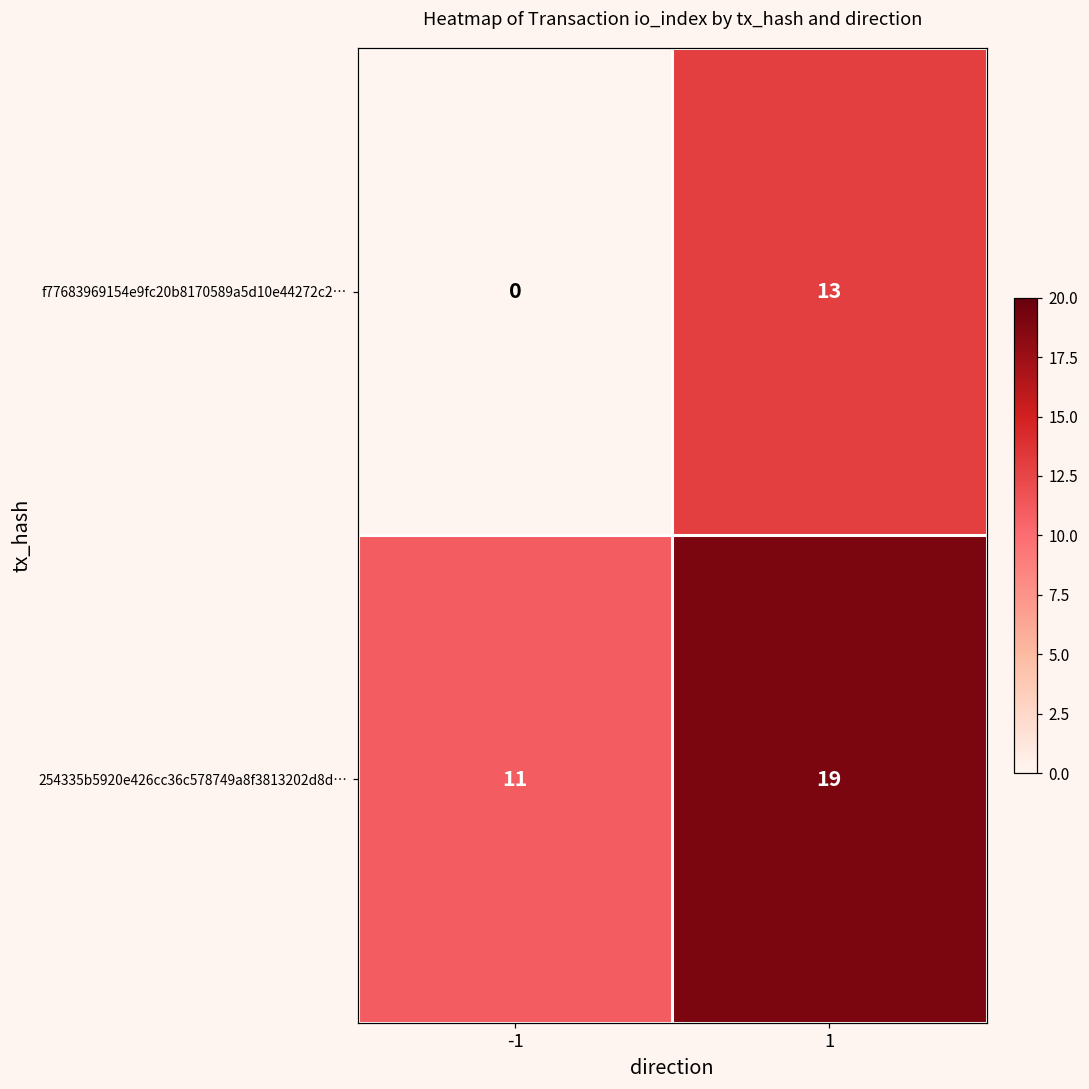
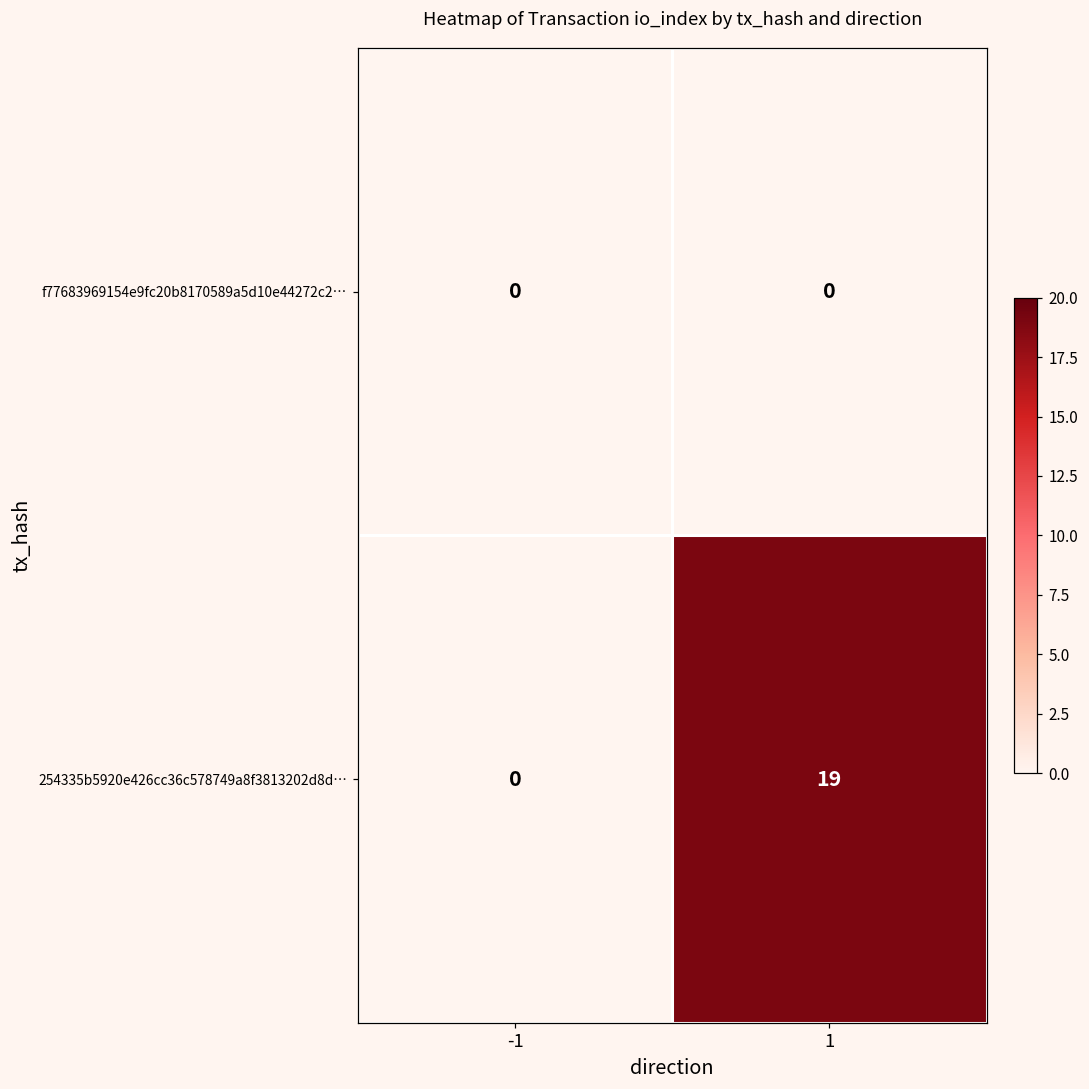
  {
    "f77683969154e9fc20b8170589a5d10e44272c2…": {
      "-1": 0,
-     "1": 13
+     "1": 0
    },
    "254335b5920e426cc36c578749a8f3813202d8d…": {
-     "-1": 11,
+     "-1": 0,
      "1": 19
    }
  }
